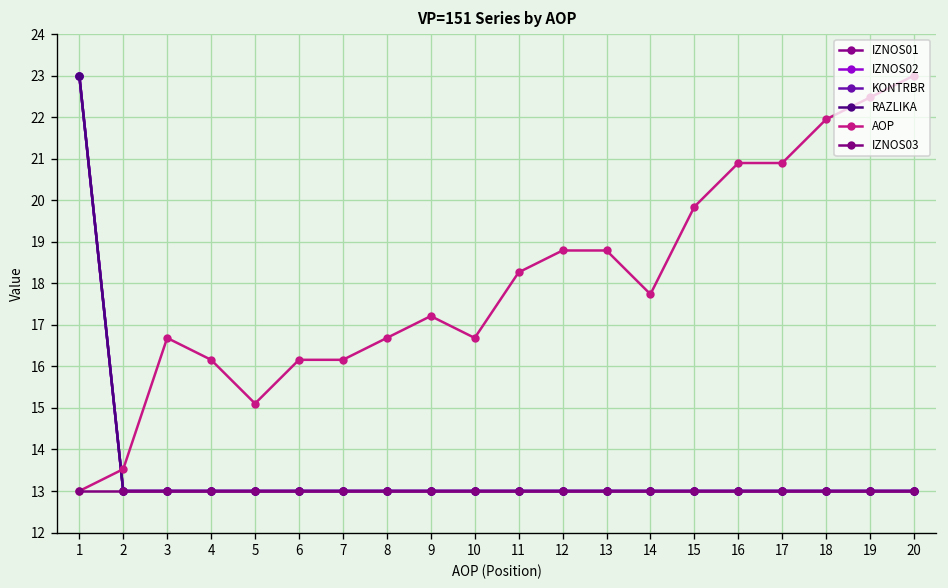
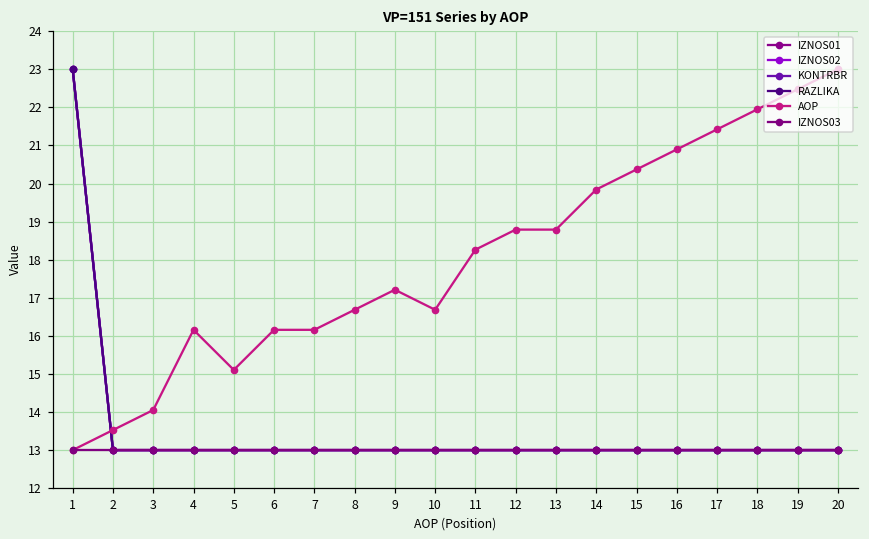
  {
    "AOP": {
      "2": 13.5,
-     "3": 16.7,
+     "3": 14.1,
      "4": 16.2,
      "5": 15.1,
      "6": 16.2,
      "7": 16.2,
      "8": 16.7,
      "9": 17.2,
      "10": 16.7,
      "11": 18.3,
      "12": 18.8,
      "13": 18.8,
-     "14": 17.7,
-     "15": 19.8,
+     "14": 19.8,
+     "15": 20.4,
      "16": 20.9,
-     "17": 20.9,
+     "17": 21.4,
      "18": 21.9
    }
  }
